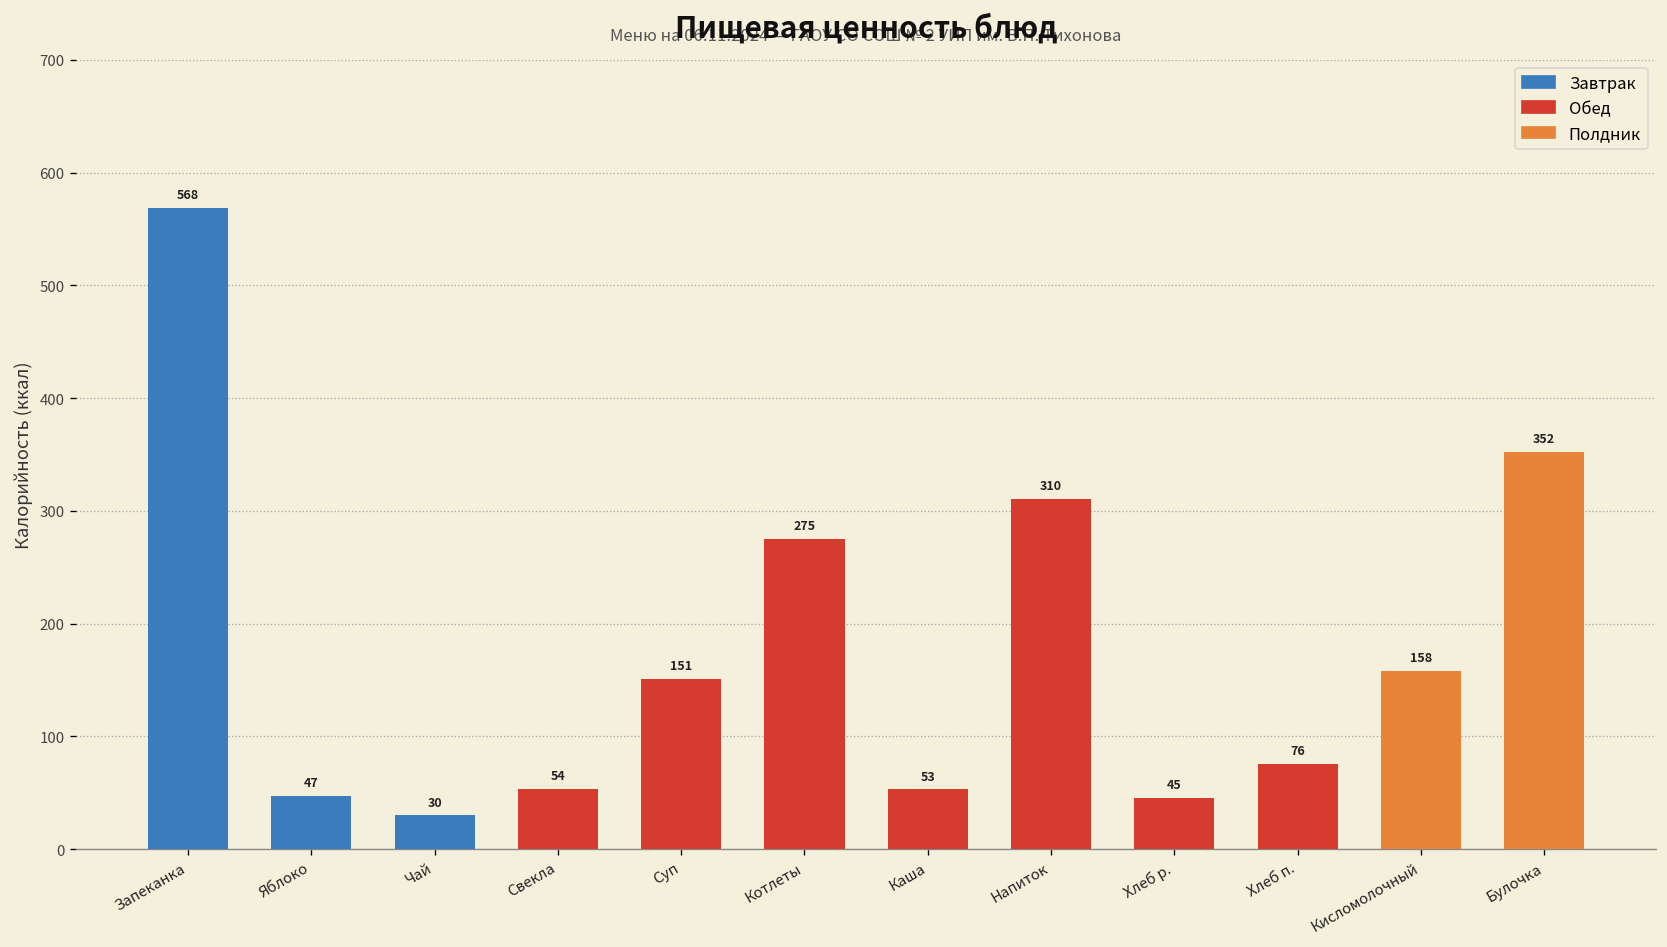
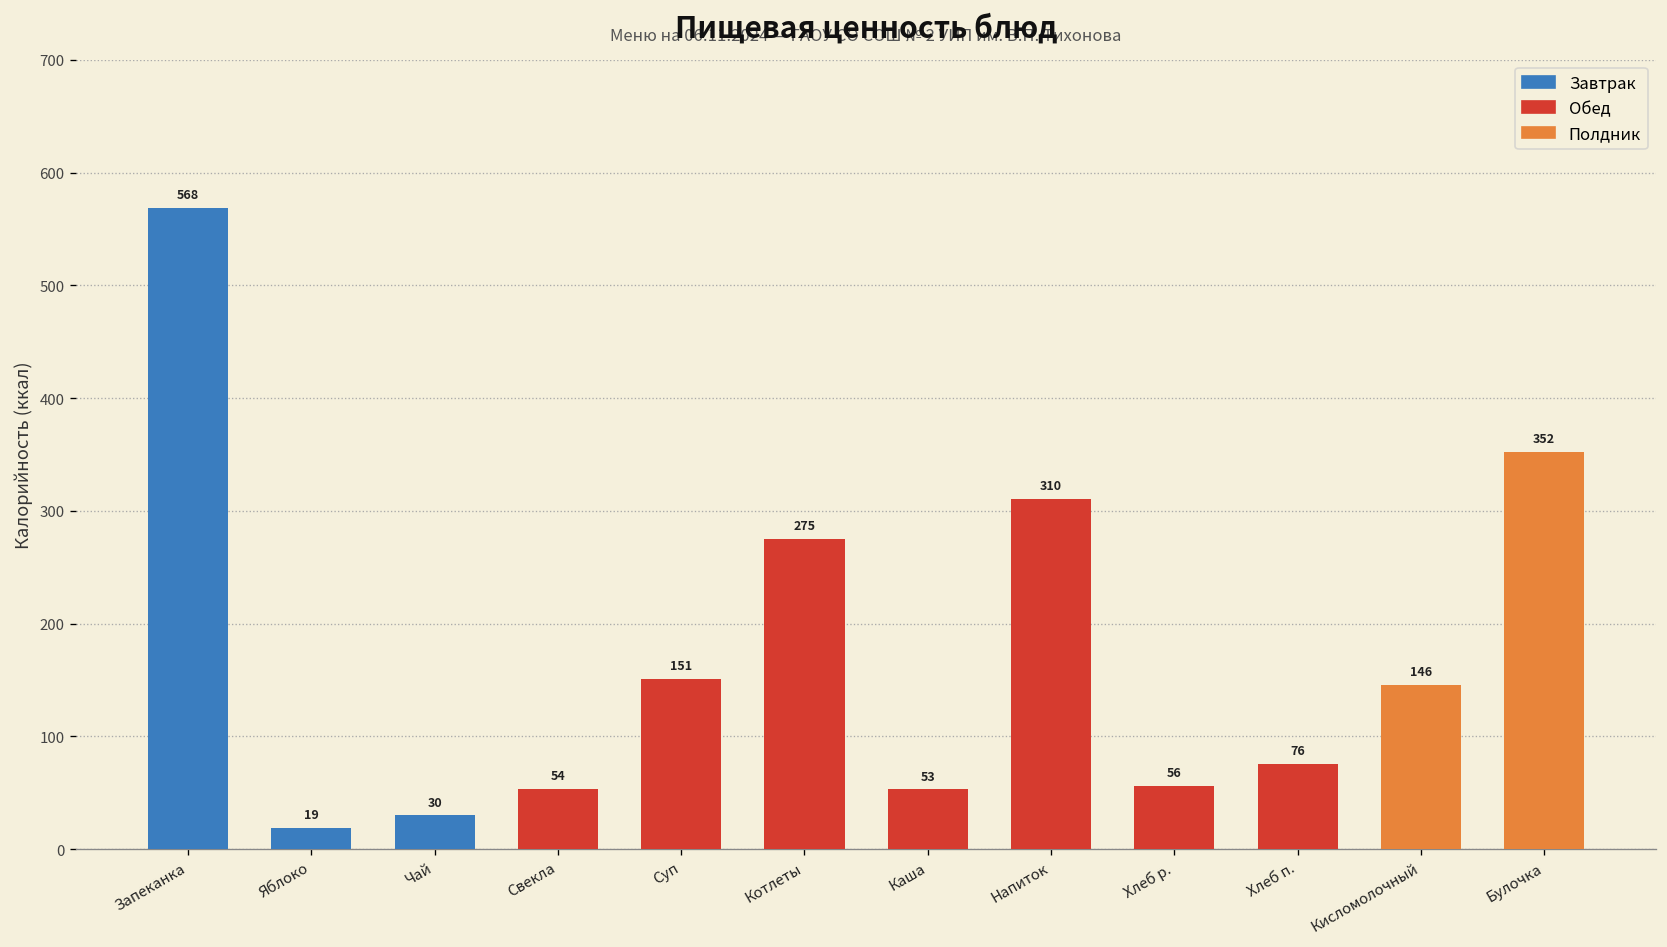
  {
    "Запеканка": 568,
-   "Яблоко": 47,
+   "Яблоко": 19,
    "Чай": 30,
    "Свекла": 54,
    "Суп": 151,
    "Котлеты": 275,
    "Каша": 53,
    "Напиток": 310,
-   "Хлеб р.": 45,
+   "Хлеб р.": 56,
    "Хлеб п.": 76,
-   "Кисломолочный": 158,
+   "Кисломолочный": 146,
    "Булочка": 352
  }
